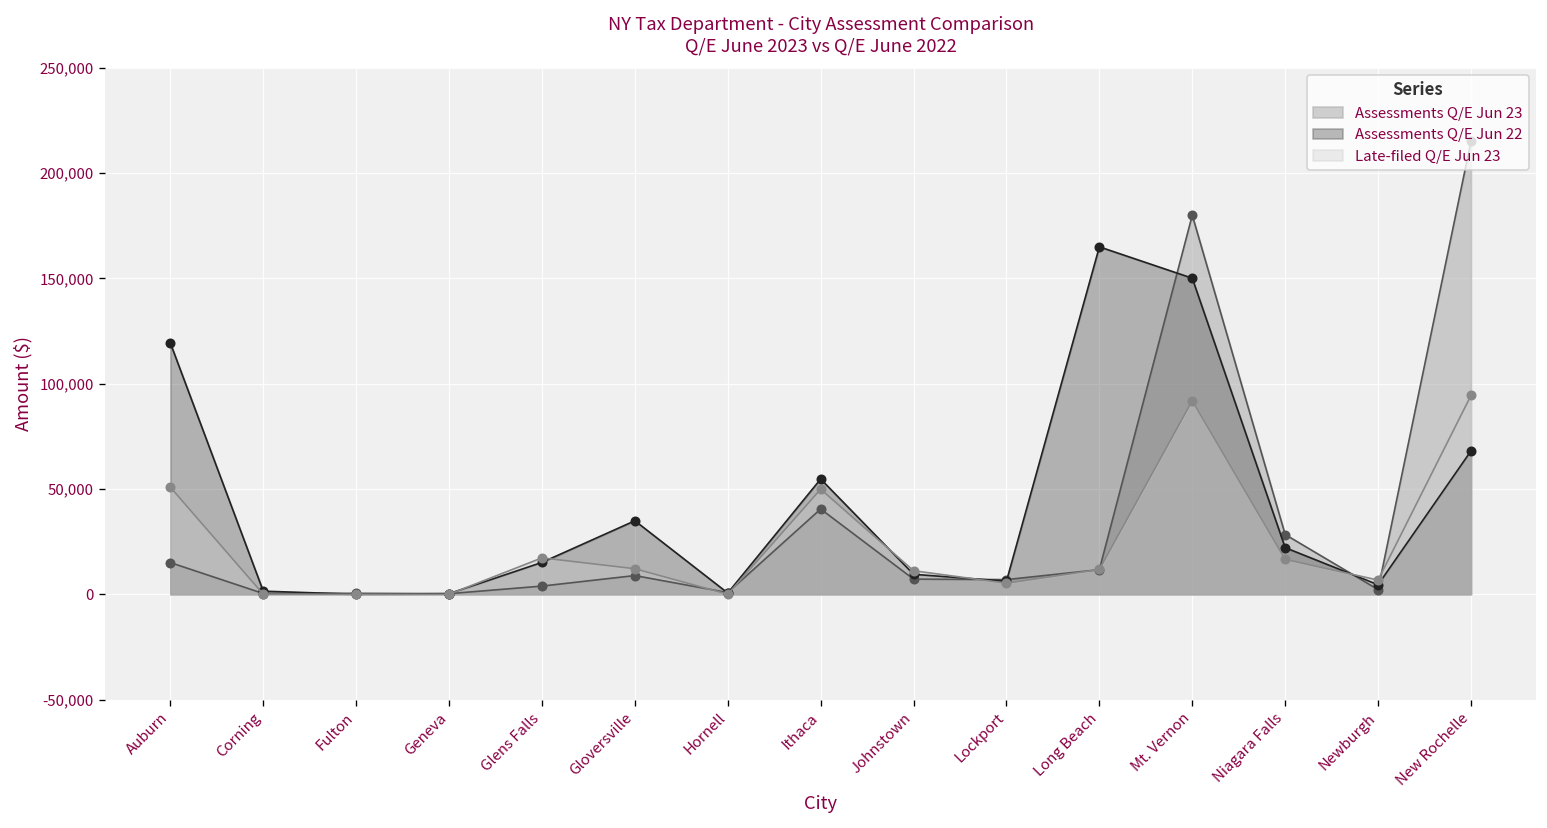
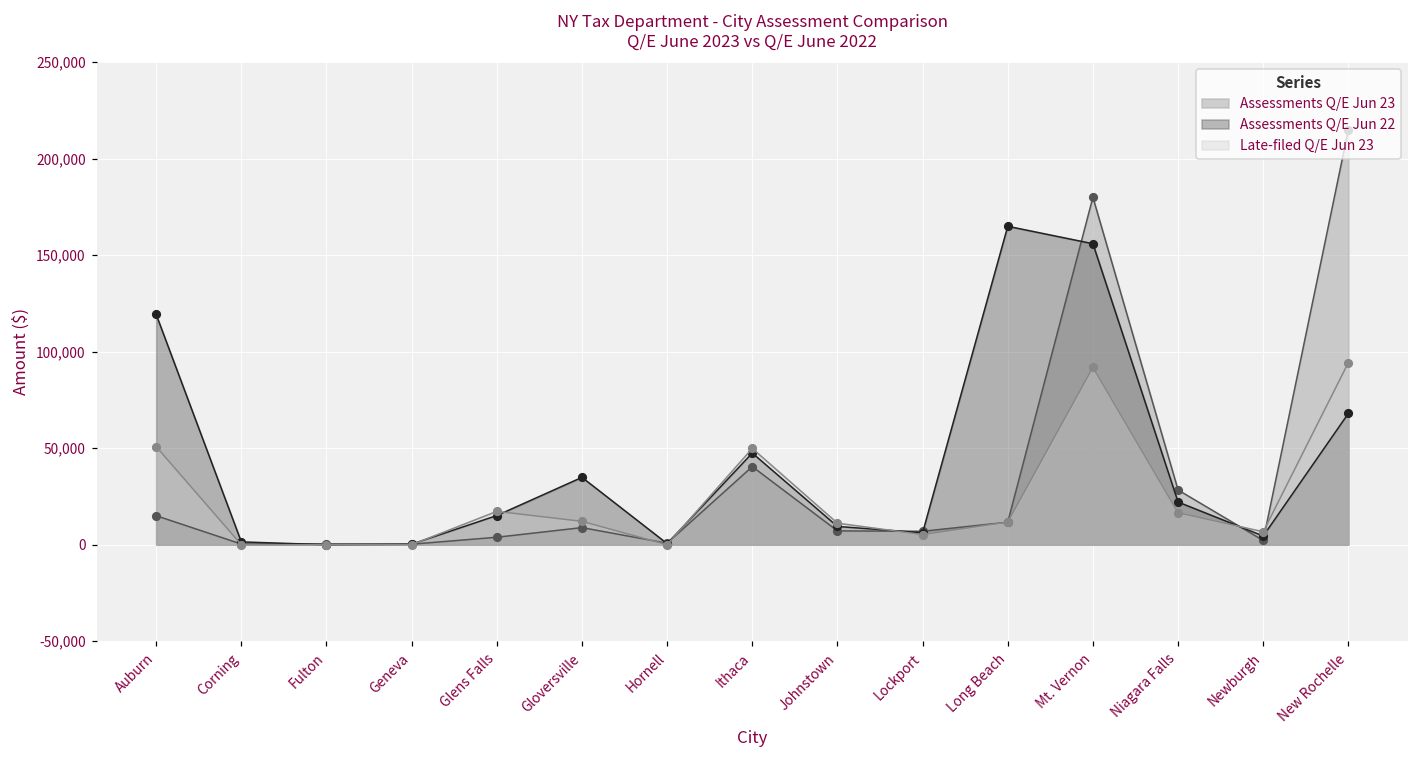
  {
    "Assessments Q/E Jun 22": {
      "Auburn": "119,000",
      "Glens Falls": "15,000",
      "Gloversville": "35,000",
-     "Ithaca": "55,000",
+     "Ithaca": "47,000",
      "Johnstown": "9,000",
      "Long Beach": "165,000",
-     "Mt. Vernon": "150,000",
+     "Mt. Vernon": "156,000",
      "Niagara Falls": "22,000",
      "Newburgh": "5,000",
      "New Rochelle": "68,000"
    }
  }
